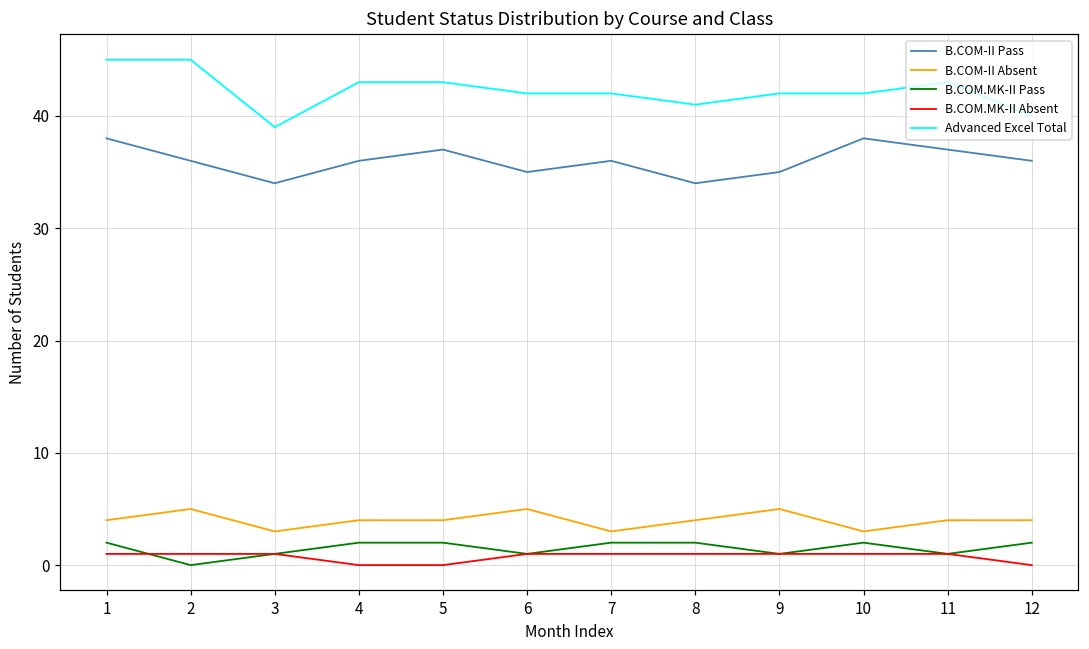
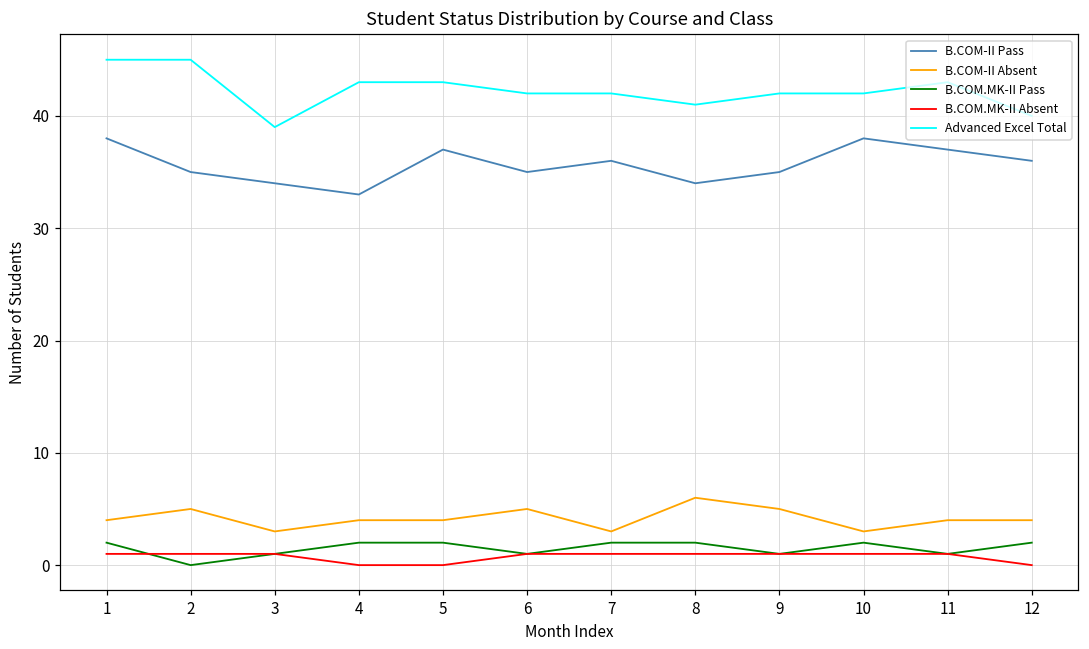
  {
    "B.COM-II Pass": {
      "1": 38,
-     "2": 36,
+     "2": 35,
      "3": 34,
-     "4": 36,
+     "4": 33,
      "5": 37,
      "6": 35,
      "7": 36,
      "8": 34,
      "9": 35,
      "10": 38,
      "11": 37,
      "12": 36
    },
    "B.COM-II Absent": {
      "1": 4,
      "2": 5,
      "3": 3,
      "4": 4,
      "5": 4,
      "6": 5,
      "7": 3,
-     "8": 4,
+     "8": 6,
      "9": 5,
      "10": 3,
      "11": 4,
      "12": 4
    },
    "B.COM.MK-II Pass": {
      "1": 2,
      "2": 0,
      "4": 2,
      "5": 2,
      "7": 2,
      "8": 2,
      "10": 2,
      "12": 2
    },
    "B.COM.MK-II Absent": {
      "1": 1,
      "2": 1,
      "4": 0,
      "5": 0,
      "7": 1,
      "8": 1,
      "10": 1,
      "12": 0
    },
    "Advanced Excel Total": {
      "1": 45,
      "2": 45,
      "3": 39,
      "4": 43,
      "5": 43,
      "6": 42,
      "7": 42,
      "8": 41,
      "9": 42,
      "10": 42
    }
  }
